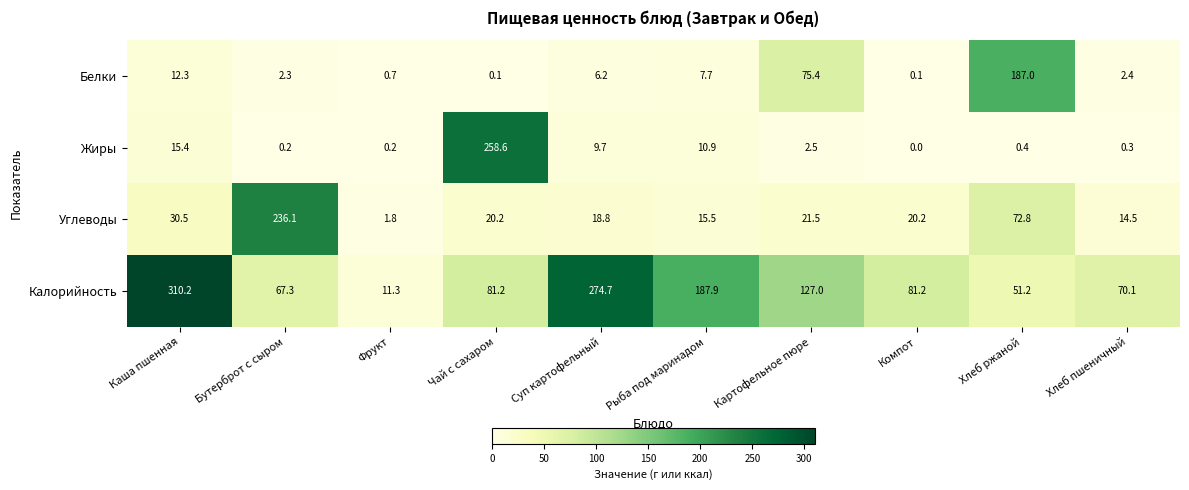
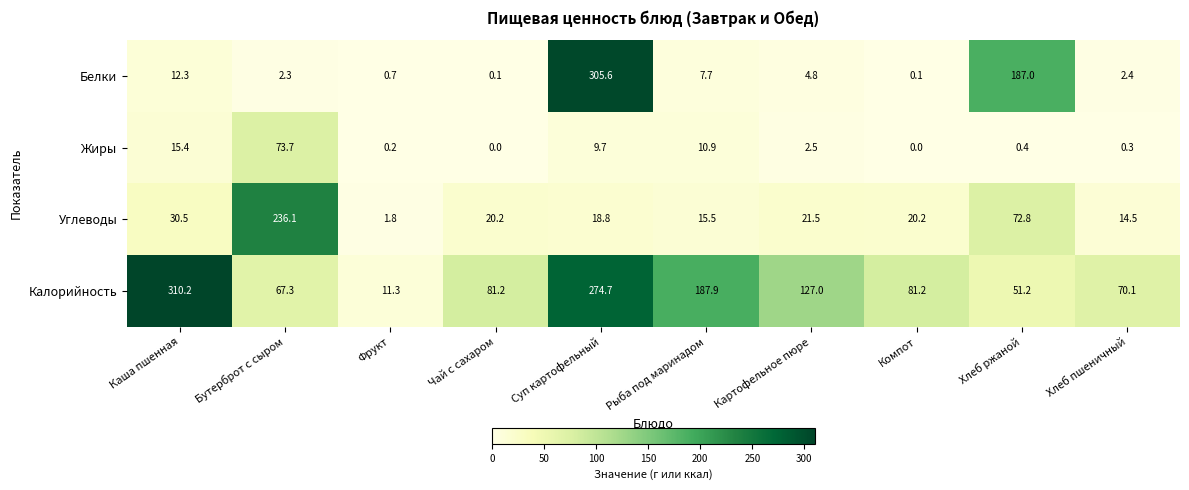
  {
    "Белки": {
      "Каша пшенная": 12.3,
      "Бутерброт с сыром": 2.3,
      "Фрукт": 0.7,
      "Чай с сахаром": 0.1,
-     "Суп картофельный": 6.2,
+     "Суп картофельный": 305.6,
      "Рыба под маринадом": 7.7,
-     "Картофельное пюре": 75.4,
+     "Картофельное пюре": 4.8,
      "Компот": 0.1,
      "Хлеб ржаной": 187.0,
      "Хлеб пшеничный": 2.4
    },
    "Жиры": {
      "Каша пшенная": 15.4,
-     "Бутерброт с сыром": 0.2,
+     "Бутерброт с сыром": 73.7,
      "Фрукт": 0.2,
-     "Чай с сахаром": 258.6,
+     "Чай с сахаром": 0.0,
      "Суп картофельный": 9.7,
      "Рыба под маринадом": 10.9,
      "Картофельное пюре": 2.5,
      "Компот": 0.0,
      "Хлеб ржаной": 0.4,
      "Хлеб пшеничный": 0.3
    },
    "Углеводы": {
      "Каша пшенная": 30.5,
      "Бутерброт с сыром": 236.1,
      "Фрукт": 1.8,
      "Чай с сахаром": 20.2,
      "Суп картофельный": 18.8,
      "Рыба под маринадом": 15.5,
      "Картофельное пюре": 21.5,
      "Компот": 20.2,
      "Хлеб ржаной": 72.8,
      "Хлеб пшеничный": 14.5
    },
    "Калорийность": {
      "Каша пшенная": 310.2,
      "Бутерброт с сыром": 67.3,
      "Фрукт": 11.3,
      "Чай с сахаром": 81.2,
      "Суп картофельный": 274.7,
      "Рыба под маринадом": 187.9,
      "Картофельное пюре": 127.0,
      "Компот": 81.2,
      "Хлеб ржаной": 51.2,
      "Хлеб пшеничный": 70.1
    }
  }
